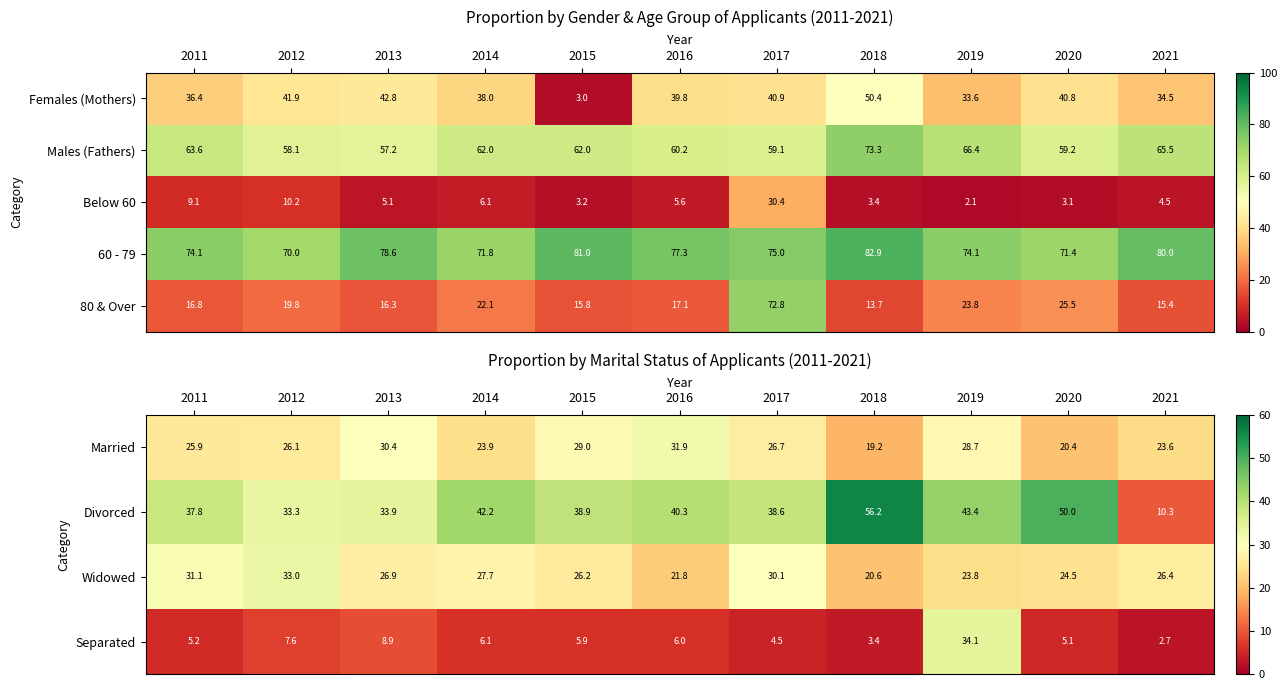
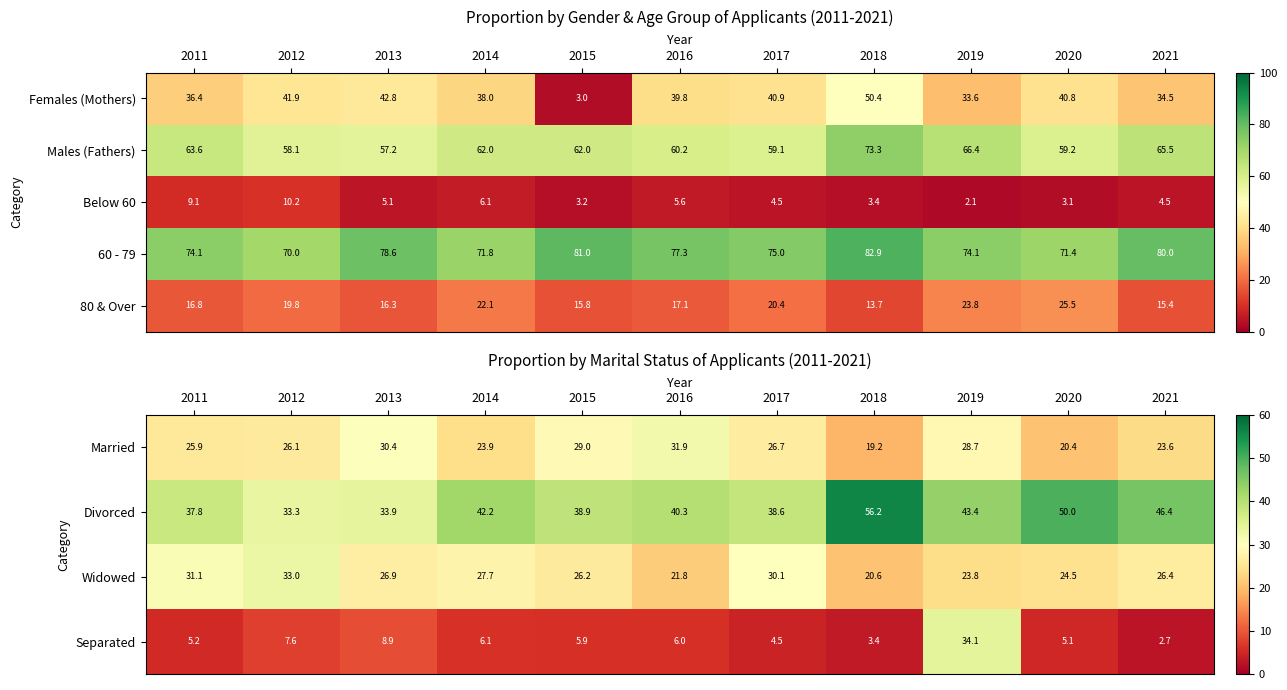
  {
    "Proportion by Gender & Age Group of Applicants (2011-2021)": {
      "Females (Mothers)": {
        "2011": 36.4,
        "2012": 41.9,
        "2013": 42.8,
        "2014": 38.0,
        "2015": 3.0,
        "2016": 39.8,
        "2017": 40.9,
        "2018": 50.4,
        "2019": 33.6,
        "2020": 40.8,
        "2021": 34.5
      },
      "Males (Fathers)": {
        "2011": 63.6,
        "2012": 58.1,
        "2013": 57.2,
        "2014": 62.0,
        "2015": 62.0,
        "2016": 60.2,
        "2017": 59.1,
        "2018": 73.3,
        "2019": 66.4,
        "2020": 59.2,
        "2021": 65.5
      },
      "Below 60": {
        "2011": 9.1,
        "2012": 10.2,
        "2013": 5.1,
        "2014": 6.1,
        "2015": 3.2,
        "2016": 5.6,
-       "2017": 30.4,
+       "2017": 4.5,
        "2018": 3.4,
        "2019": 2.1,
        "2020": 3.1,
        "2021": 4.5
      },
      "60 - 79": {
        "2011": 74.1,
        "2012": 70.0,
        "2013": 78.6,
        "2014": 71.8,
        "2015": 81.0,
        "2016": 77.3,
        "2017": 75.0,
        "2018": 82.9,
        "2019": 74.1,
        "2020": 71.4,
        "2021": 80.0
      },
      "80 & Over": {
        "2011": 16.8,
        "2012": 19.8,
        "2013": 16.3,
        "2014": 22.1,
        "2015": 15.8,
        "2016": 17.1,
-       "2017": 72.8,
+       "2017": 20.4,
        "2018": 13.7,
        "2019": 23.8,
        "2020": 25.5,
        "2021": 15.4
      }
    },
    "Proportion by Marital Status of Applicants (2011-2021)": {
      "Married": {
        "2011": 25.9,
        "2012": 26.1,
        "2013": 30.4,
        "2014": 23.9,
        "2015": 29.0,
        "2016": 31.9,
        "2017": 26.7,
        "2018": 19.2,
        "2019": 28.7,
        "2020": 20.4,
        "2021": 23.6
      },
      "Divorced": {
        "2011": 37.8,
        "2012": 33.3,
        "2013": 33.9,
        "2014": 42.2,
        "2015": 38.9,
        "2016": 40.3,
        "2017": 38.6,
        "2018": 56.2,
        "2019": 43.4,
        "2020": 50.0,
-       "2021": 10.3
+       "2021": 46.4
      },
      "Widowed": {
        "2011": 31.1,
        "2012": 33.0,
        "2013": 26.9,
        "2014": 27.7,
        "2015": 26.2,
        "2016": 21.8,
        "2017": 30.1,
        "2018": 20.6,
        "2019": 23.8,
        "2020": 24.5,
        "2021": 26.4
      },
      "Separated": {
        "2011": 5.2,
        "2012": 7.6,
        "2013": 8.9,
        "2014": 6.1,
        "2015": 5.9,
        "2016": 6.0,
        "2017": 4.5,
        "2018": 3.4,
        "2019": 34.1,
        "2020": 5.1,
        "2021": 2.7
      }
    }
  }
